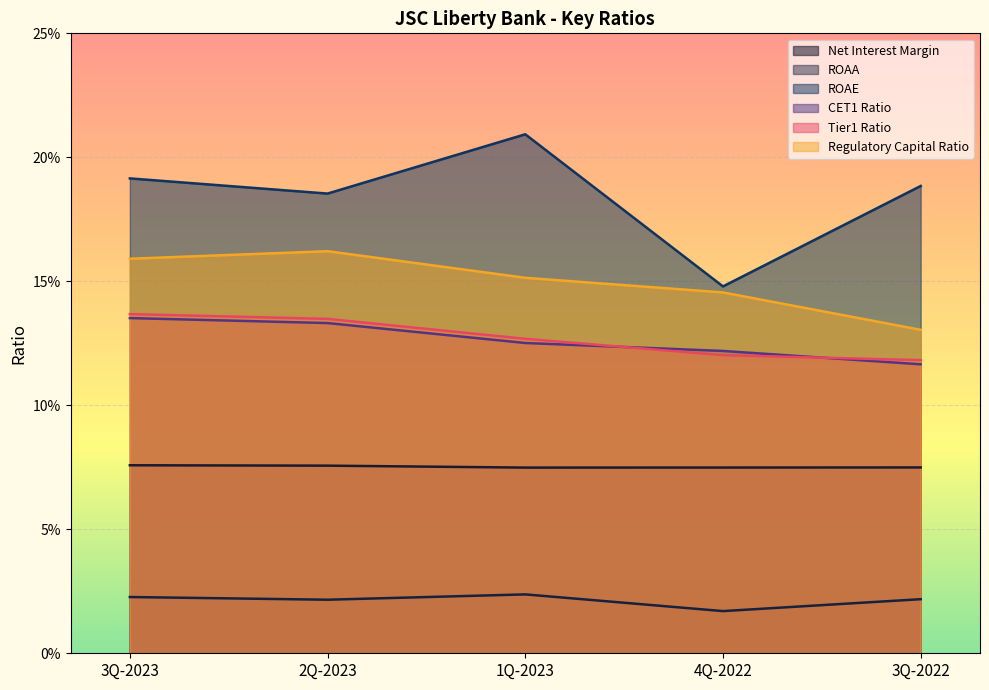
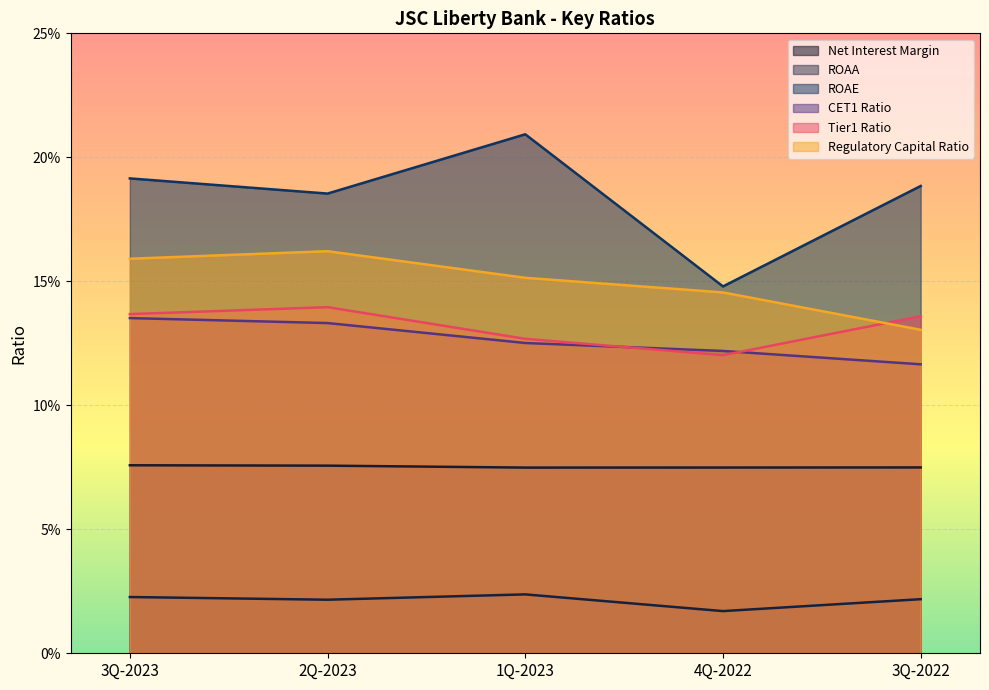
  {
    "Tier1 Ratio": {
      "3Q-2023": "13.7%",
-     "2Q-2023": "13.5%",
+     "2Q-2023": "14.0%",
      "1Q-2023": "12.7%",
      "4Q-2022": "12.0%",
-     "3Q-2022": "11.8%"
+     "3Q-2022": "13.6%"
    },
    "Regulatory Capital Ratio": {
      "3Q-2023": "15.9%",
      "2Q-2023": "16.2%",
      "1Q-2023": "15.1%",
      "4Q-2022": "14.6%",
      "3Q-2022": "13.0%"
    }
  }
